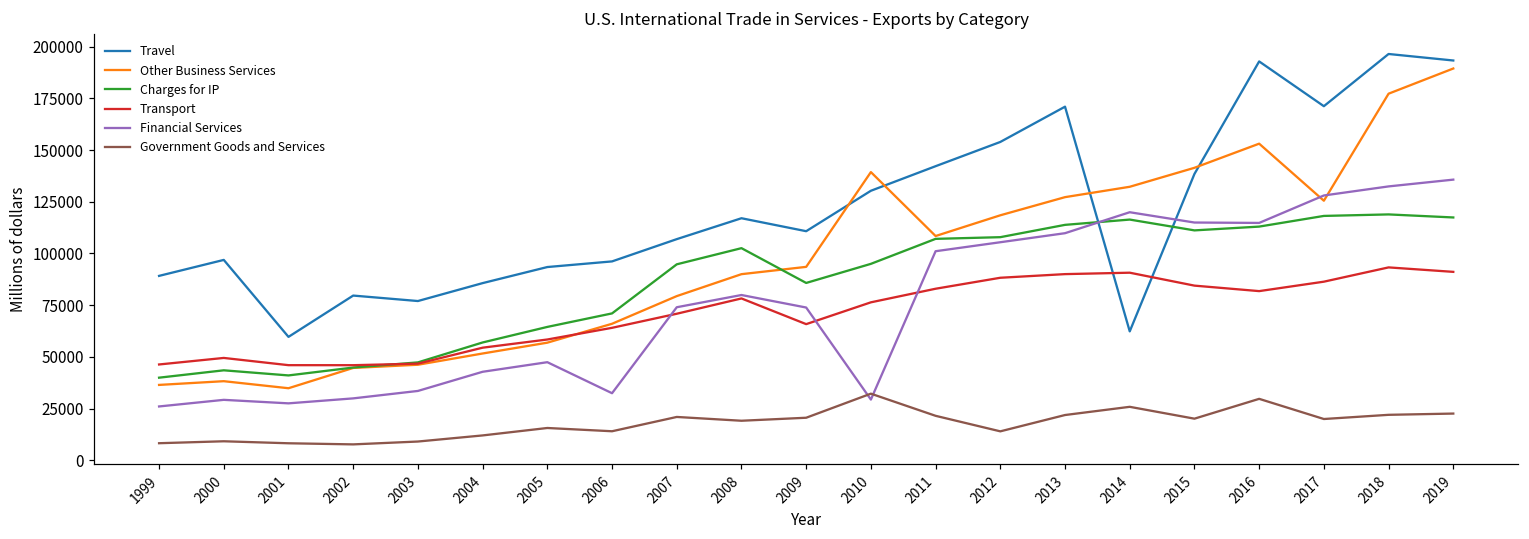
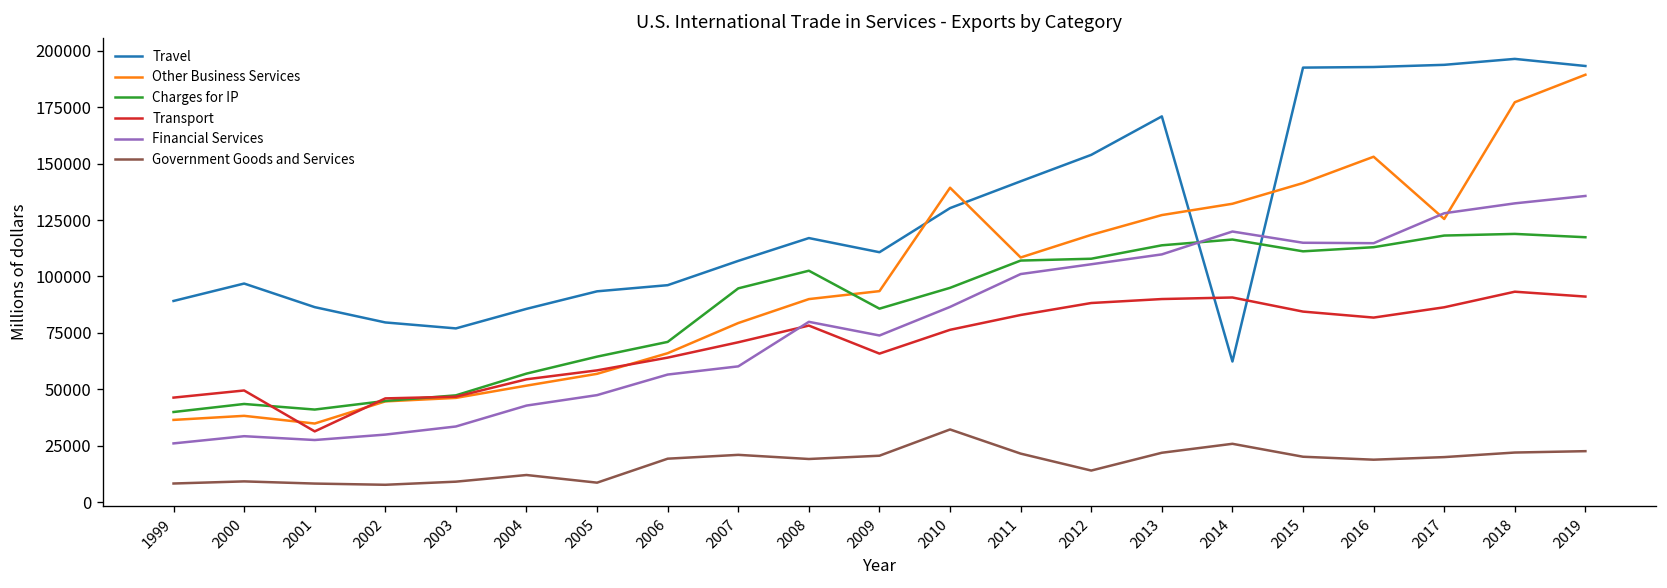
  {
    "Travel": {
      "1999": 89000,
      "2000": 97000,
-     "2001": 60000,
+     "2001": 86000,
      "2002": 80000,
      "2003": 77000,
      "2004": 86000,
      "2005": 93000,
      "2006": 96000,
      "2007": 107000,
      "2008": 117000,
      "2009": 111000,
      "2010": 130000,
      "2011": 142000,
      "2012": 154000,
      "2013": 171000,
      "2014": 62000,
-     "2015": 138000,
+     "2015": 193000,
      "2016": 193000,
-     "2017": 171000,
+     "2017": 194000,
      "2018": 196000,
      "2019": 193000
    },
    "Other Business Services": {
      "1999": 36000,
      "2000": 38000,
      "2001": 35000,
      "2004": 52000,
      "2005": 57000,
      "2006": 66000,
      "2007": 79000,
      "2008": 90000,
      "2009": 94000,
      "2010": 139000,
      "2012": 118000,
      "2013": 127000,
      "2014": 132000,
      "2015": 141000,
      "2016": 153000,
      "2017": 125000,
      "2018": 177000,
      "2019": 189000
    },
    "Charges for IP": {
      "1999": 40000,
      "2000": 43000,
      "2001": 41000,
      "2004": 57000,
      "2005": 64000,
      "2006": 71000,
      "2007": 95000,
      "2008": 103000,
      "2009": 86000,
      "2010": 95000,
      "2012": 108000,
      "2013": 114000,
      "2014": 116000,
      "2015": 111000,
      "2016": 113000,
      "2017": 118000,
      "2018": 119000,
      "2019": 117000
    },
    "Transport": {
      "1999": 46000,
      "2000": 49000,
-     "2001": 46000,
+     "2001": 31000,
      "2004": 54000,
      "2005": 58000,
      "2006": 64000,
      "2007": 71000,
      "2008": 78000,
      "2009": 66000,
      "2010": 76000,
      "2011": 83000,
      "2012": 88000,
      "2013": 90000,
      "2014": 91000,
      "2015": 84000,
      "2016": 82000,
      "2017": 86000,
      "2018": 93000,
      "2019": 91000
    },
    "Financial Services": {
      "1999": 26000,
      "2000": 29000,
      "2001": 28000,
      "2002": 30000,
      "2003": 33000,
      "2004": 43000,
      "2005": 47000,
-     "2006": 32000,
-     "2007": 74000,
+     "2006": 57000,
+     "2007": 60000,
      "2008": 80000,
      "2009": 74000,
-     "2010": 29000,
+     "2010": 87000,
      "2011": 101000,
      "2012": 105000,
      "2013": 110000,
      "2014": 120000,
      "2015": 115000,
      "2016": 115000,
      "2017": 128000,
      "2018": 132000,
      "2019": 136000
    },
    "Government Goods and Services": {
      "1999": 8000,
      "2000": 9000,
      "2001": 8000,
      "2002": 8000,
      "2003": 9000,
      "2004": 12000,
-     "2005": 16000,
-     "2006": 14000,
+     "2005": 9000,
+     "2006": 19000,
      "2007": 21000,
      "2008": 19000,
      "2009": 21000,
      "2010": 32000,
      "2011": 21000,
      "2012": 14000,
      "2013": 22000,
      "2014": 26000,
      "2015": 20000,
-     "2016": 30000,
+     "2016": 19000,
      "2017": 20000,
      "2018": 22000,
      "2019": 23000
    }
  }
